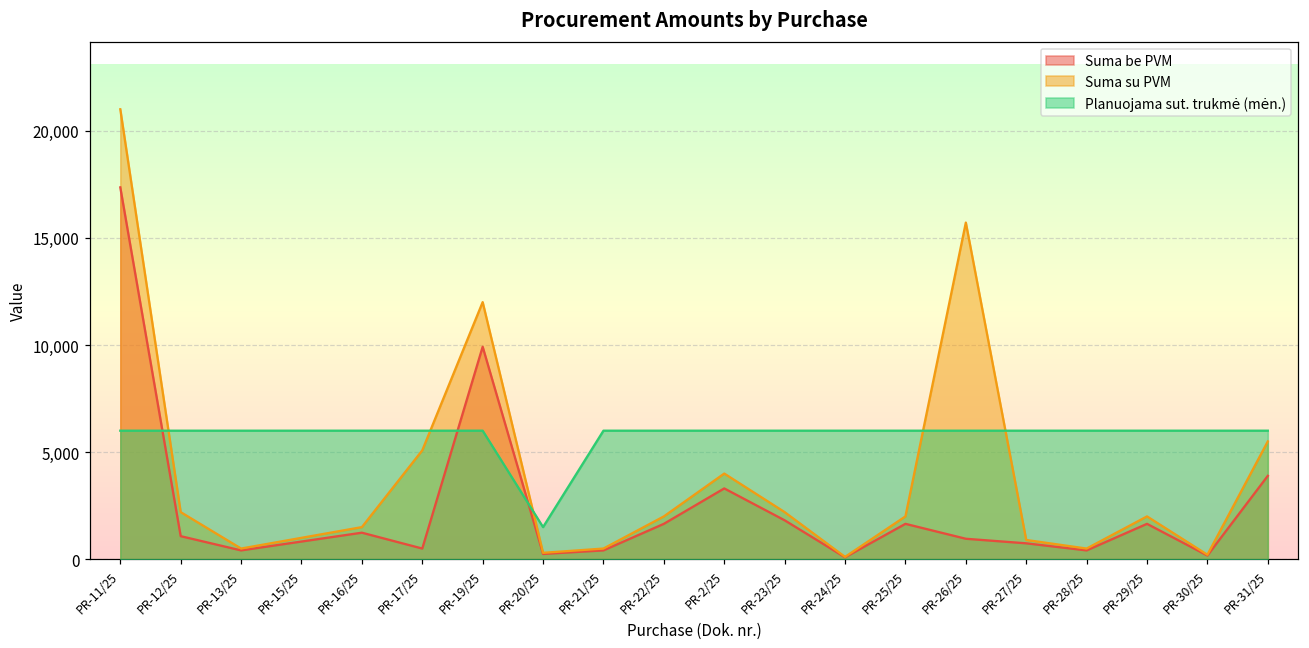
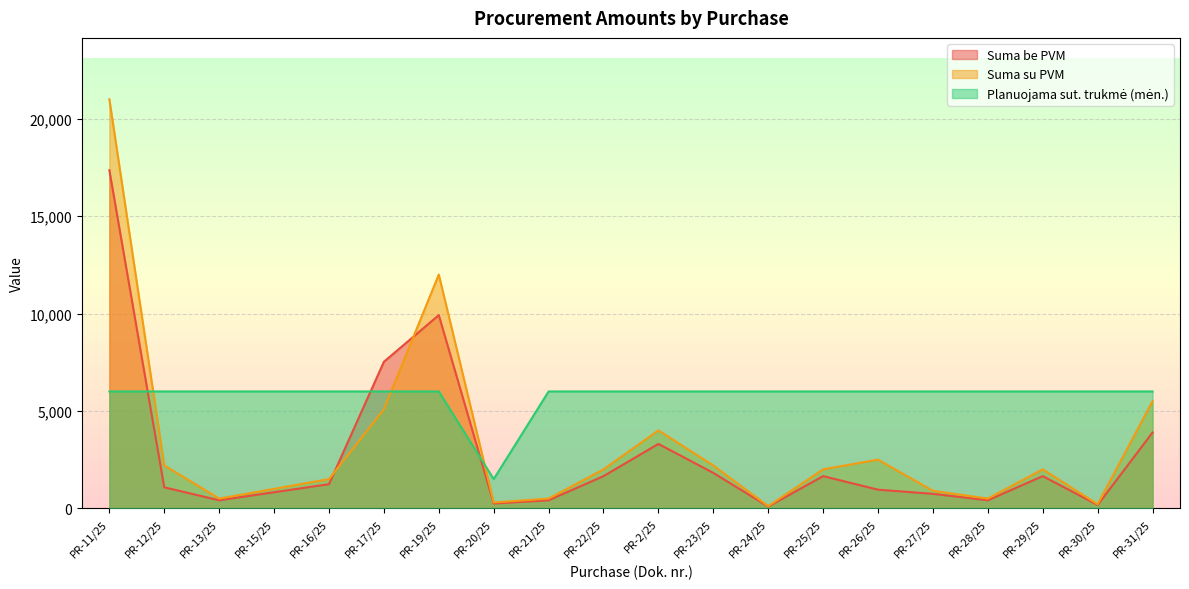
  {
    "Suma be PVM": {
      "PR-11/25": "17,400",
      "PR-12/25": "1,100",
      "PR-15/25": "800",
      "PR-16/25": "1,200",
-     "PR-17/25": "500",
+     "PR-17/25": "7,500",
      "PR-19/25": "9,900",
      "PR-22/25": "1,700",
      "PR-2/25": "3,300",
      "PR-23/25": "1,800",
      "PR-25/25": "1,700",
      "PR-26/25": "1,000",
      "PR-27/25": "700",
      "PR-29/25": "1,700",
      "PR-31/25": "3,900"
    },
    "Suma su PVM": {
      "PR-11/25": "21,000",
      "PR-12/25": "2,200",
      "PR-15/25": "1,000",
      "PR-16/25": "1,500",
      "PR-17/25": "5,100",
      "PR-19/25": "12,000",
      "PR-22/25": "2,000",
      "PR-2/25": "4,000",
      "PR-23/25": "2,200",
      "PR-25/25": "2,000",
-     "PR-26/25": "15,700",
+     "PR-26/25": "2,500",
      "PR-27/25": "900",
      "PR-29/25": "2,000",
      "PR-31/25": "5,500"
    },
    "Planuojama sut. trukmė (mėn.)": {
      "PR-11/25": "6,000",
      "PR-12/25": "6,000",
      "PR-13/25": "6,000",
      "PR-15/25": "6,000",
      "PR-16/25": "6,000",
      "PR-17/25": "6,000",
      "PR-19/25": "6,000",
      "PR-20/25": "1,500",
      "PR-21/25": "6,000",
      "PR-22/25": "6,000",
      "PR-2/25": "6,000",
      "PR-23/25": "6,000",
      "PR-24/25": "6,000",
      "PR-25/25": "6,000",
      "PR-26/25": "6,000",
      "PR-27/25": "6,000",
      "PR-28/25": "6,000",
      "PR-29/25": "6,000",
      "PR-30/25": "6,000",
      "PR-31/25": "6,000"
    }
  }
